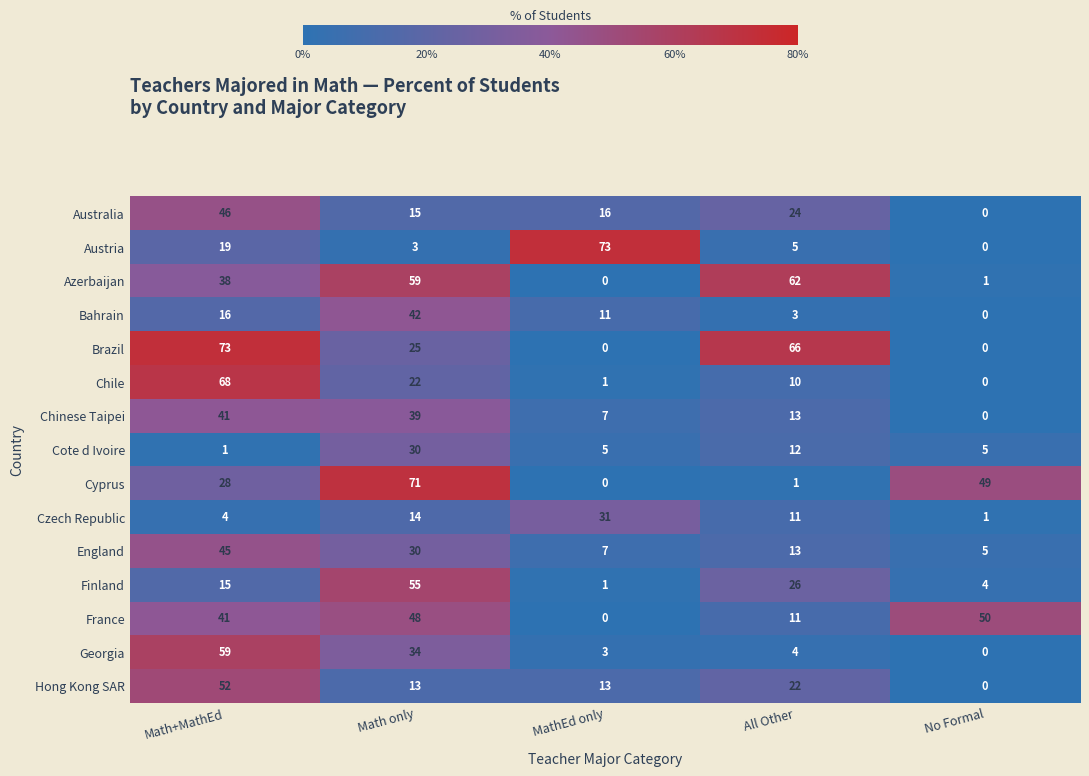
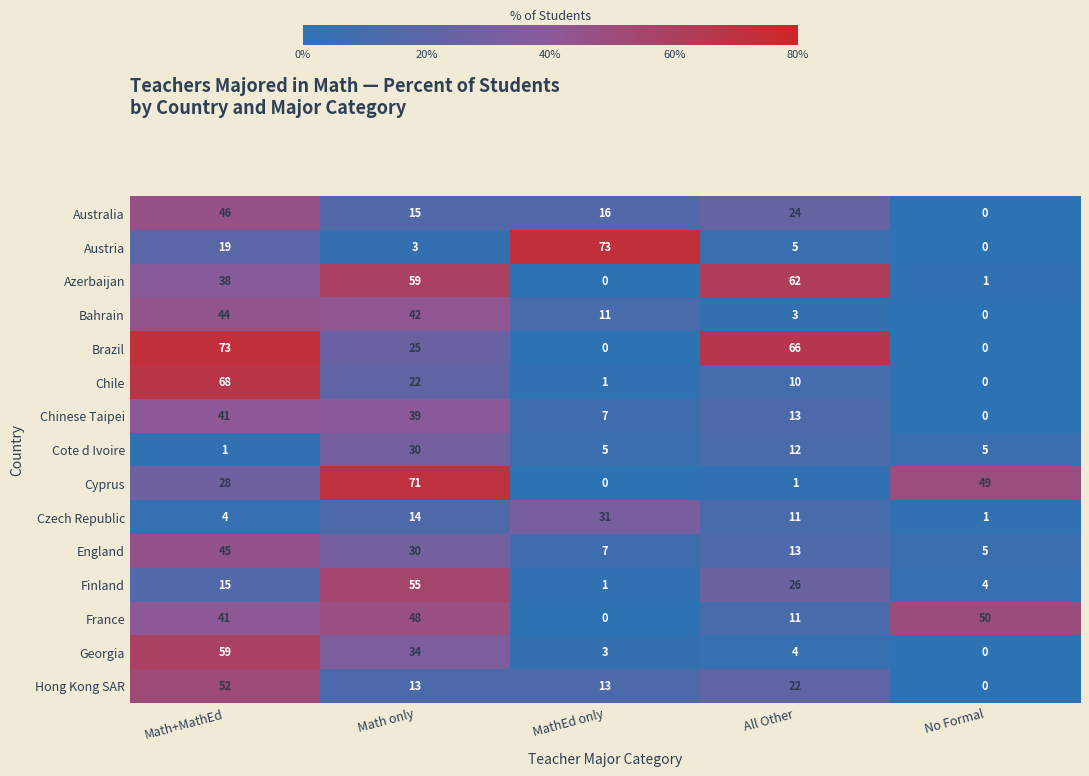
  {
    "Australia": {
      "Math+MathEd": 46,
      "Math only": 15,
      "MathEd only": 16,
      "All Other": 24,
      "No Formal": 0
    },
    "Austria": {
      "Math+MathEd": 19,
      "Math only": 3,
      "MathEd only": 73,
      "All Other": 5,
      "No Formal": 0
    },
    "Azerbaijan": {
      "Math+MathEd": 38,
      "Math only": 59,
      "MathEd only": 0,
      "All Other": 62,
      "No Formal": 1
    },
    "Bahrain": {
-     "Math+MathEd": 16,
+     "Math+MathEd": 44,
      "Math only": 42,
      "MathEd only": 11,
      "All Other": 3,
      "No Formal": 0
    },
    "Brazil": {
      "Math+MathEd": 73,
      "Math only": 25,
      "MathEd only": 0,
      "All Other": 66,
      "No Formal": 0
    },
    "Chile": {
      "Math+MathEd": 68,
      "Math only": 22,
      "MathEd only": 1,
      "All Other": 10,
      "No Formal": 0
    },
    "Chinese Taipei": {
      "Math+MathEd": 41,
      "Math only": 39,
      "MathEd only": 7,
      "All Other": 13,
      "No Formal": 0
    },
    "Cote d Ivoire": {
      "Math+MathEd": 1,
      "Math only": 30,
      "MathEd only": 5,
      "All Other": 12,
      "No Formal": 5
    },
    "Cyprus": {
      "Math+MathEd": 28,
      "Math only": 71,
      "MathEd only": 0,
      "All Other": 1,
      "No Formal": 49
    },
    "Czech Republic": {
      "Math+MathEd": 4,
      "Math only": 14,
      "MathEd only": 31,
      "All Other": 11,
      "No Formal": 1
    },
    "England": {
      "Math+MathEd": 45,
      "Math only": 30,
      "MathEd only": 7,
      "All Other": 13,
      "No Formal": 5
    },
    "Finland": {
      "Math+MathEd": 15,
      "Math only": 55,
      "MathEd only": 1,
      "All Other": 26,
      "No Formal": 4
    },
    "France": {
      "Math+MathEd": 41,
      "Math only": 48,
      "MathEd only": 0,
      "All Other": 11,
      "No Formal": 50
    },
    "Georgia": {
      "Math+MathEd": 59,
      "Math only": 34,
      "MathEd only": 3,
      "All Other": 4,
      "No Formal": 0
    },
    "Hong Kong SAR": {
      "Math+MathEd": 52,
      "Math only": 13,
      "MathEd only": 13,
      "All Other": 22,
      "No Formal": 0
    }
  }
